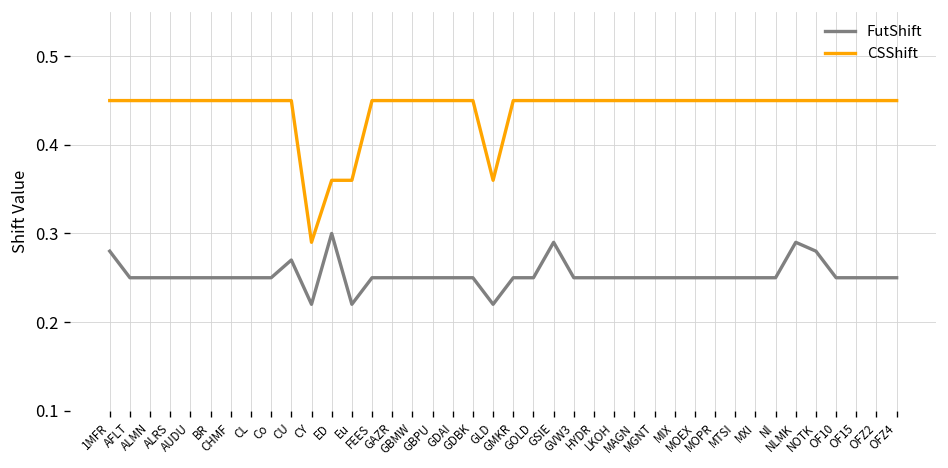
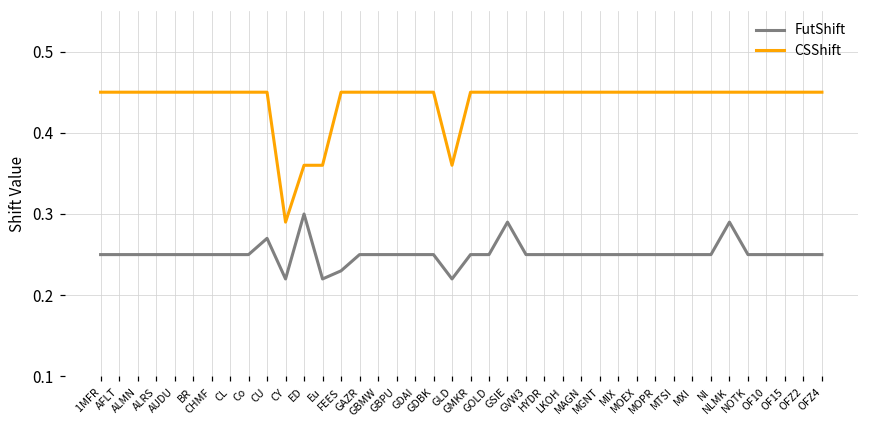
  {
    "FutShift": {
-     "1MFR": 0.28,
+     "1MFR": 0.25,
      "AFLT": 0.25,
      "ALMN": 0.25,
      "ALRS": 0.25,
      "AUDU": 0.25,
      "BR": 0.25,
      "CHMF": 0.25,
      "CL": 0.25,
      "Co": 0.25,
      "CU": 0.27,
      "CY": 0.22,
      "ED": 0.30,
      "Eu": 0.22,
-     "FEES": 0.25,
+     "FEES": 0.23,
      "GAZR": 0.25,
      "GBMW": 0.25,
      "GBPU": 0.25,
      "GDAI": 0.25,
      "GDBK": 0.25,
      "GLD": 0.22,
      "GMKR": 0.25,
      "GOLD": 0.25,
      "GSIE": 0.29,
      "GVW3": 0.25,
      "HYDR": 0.25,
      "LKOH": 0.25,
      "MAGN": 0.25,
      "MGNT": 0.25,
      "MIX": 0.25,
      "MOEX": 0.25,
      "MOPR": 0.25,
      "MTSI": 0.25,
      "MXI": 0.25,
      "Nl": 0.25,
      "NLMK": 0.29,
-     "NOTK": 0.28,
+     "NOTK": 0.25,
      "OF10": 0.25,
      "OF15": 0.25,
      "OFZ2": 0.25,
      "OFZ4": 0.25
    },
    "CSShift": {
      "1MFR": 0.45,
      "AFLT": 0.45,
      "ALMN": 0.45,
      "ALRS": 0.45,
      "AUDU": 0.45,
      "BR": 0.45,
      "CHMF": 0.45,
      "CL": 0.45,
      "Co": 0.45,
      "CU": 0.45,
      "CY": 0.29,
      "ED": 0.36,
      "Eu": 0.36,
      "FEES": 0.45,
      "GAZR": 0.45,
      "GBMW": 0.45,
      "GBPU": 0.45,
      "GDAI": 0.45,
      "GDBK": 0.45,
      "GLD": 0.36,
      "GMKR": 0.45,
      "GOLD": 0.45,
      "GSIE": 0.45,
      "GVW3": 0.45,
      "HYDR": 0.45,
      "LKOH": 0.45,
      "MAGN": 0.45,
      "MGNT": 0.45,
      "MIX": 0.45,
      "MOEX": 0.45,
      "MOPR": 0.45,
      "MTSI": 0.45,
      "MXI": 0.45,
      "Nl": 0.45,
      "NLMK": 0.45,
      "NOTK": 0.45,
      "OF10": 0.45,
      "OF15": 0.45,
      "OFZ2": 0.45,
      "OFZ4": 0.45
    }
  }
